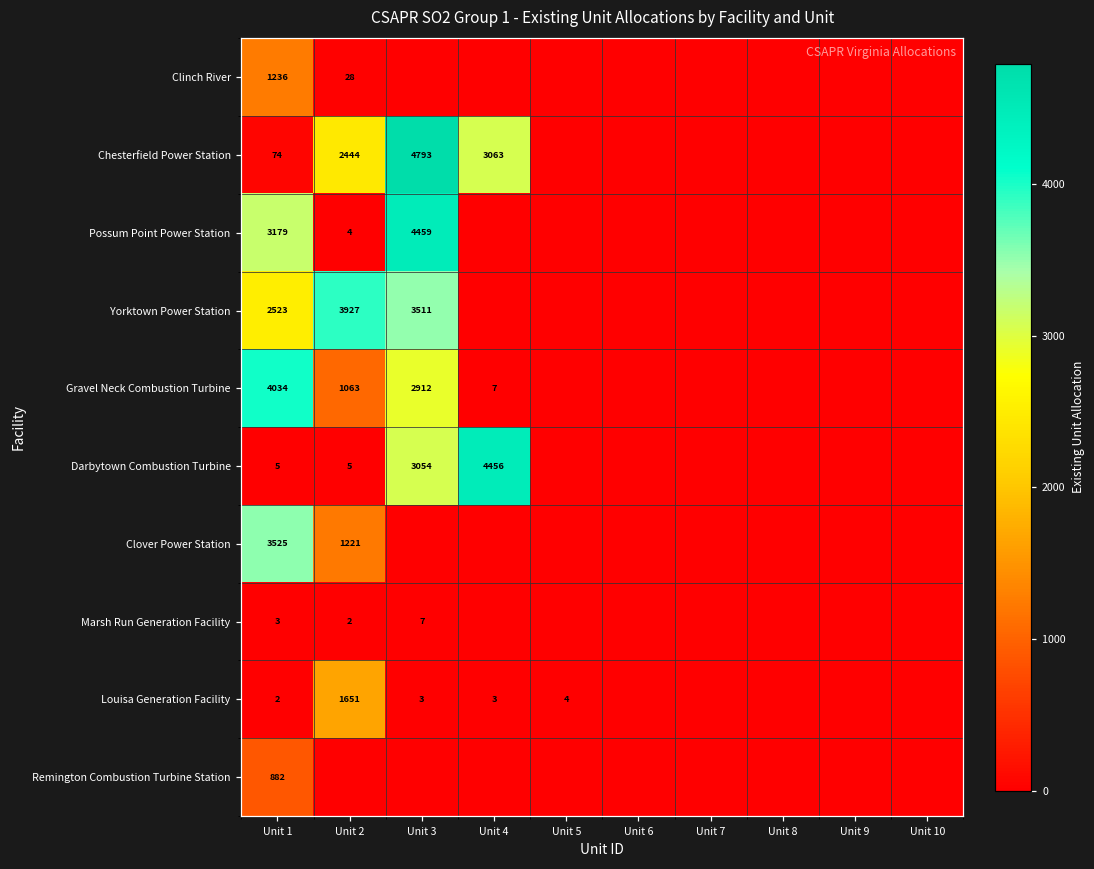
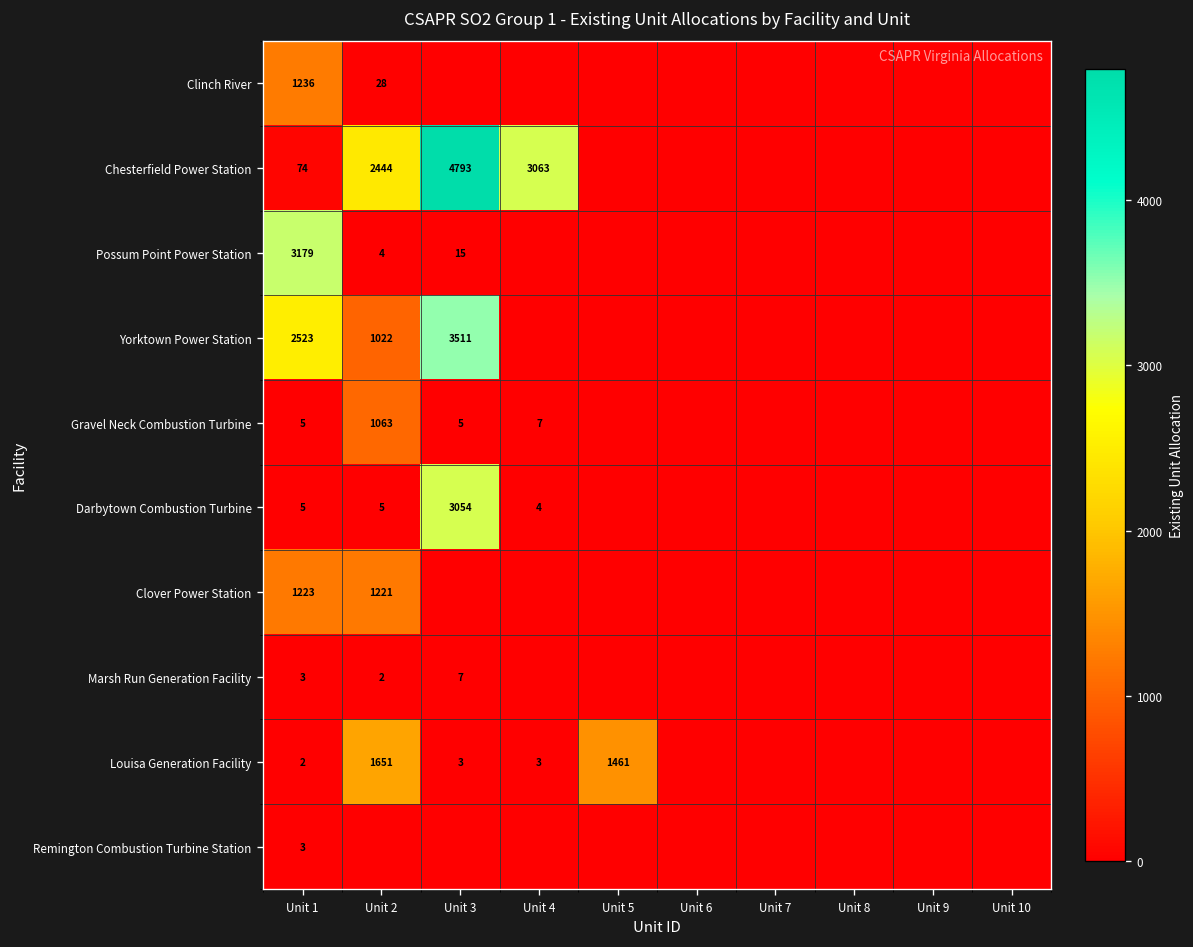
  {
    "Clinch River": {
      "Unit 1": 1236,
      "Unit 2": 28
    },
    "Chesterfield Power Station": {
      "Unit 1": 74,
      "Unit 2": 2444,
      "Unit 3": 4793,
      "Unit 4": 3063
    },
    "Possum Point Power Station": {
      "Unit 1": 3179,
      "Unit 2": 4,
-     "Unit 3": 4459
+     "Unit 3": 15
    },
    "Yorktown Power Station": {
      "Unit 1": 2523,
-     "Unit 2": 3927,
+     "Unit 2": 1022,
      "Unit 3": 3511
    },
    "Gravel Neck Combustion Turbine": {
-     "Unit 1": 4034,
+     "Unit 1": 5,
      "Unit 2": 1063,
-     "Unit 3": 2912,
+     "Unit 3": 5,
      "Unit 4": 7
    },
    "Darbytown Combustion Turbine": {
      "Unit 1": 5,
      "Unit 2": 5,
      "Unit 3": 3054,
-     "Unit 4": 4456
+     "Unit 4": 4
    },
    "Clover Power Station": {
-     "Unit 1": 3525,
+     "Unit 1": 1223,
      "Unit 2": 1221
    },
    "Marsh Run Generation Facility": {
      "Unit 1": 3,
      "Unit 2": 2,
      "Unit 3": 7
    },
    "Louisa Generation Facility": {
      "Unit 1": 2,
      "Unit 2": 1651,
      "Unit 3": 3,
      "Unit 4": 3,
-     "Unit 5": 4
+     "Unit 5": 1461
    },
    "Remington Combustion Turbine Station": {
-     "Unit 1": 882
+     "Unit 1": 3
    }
  }
